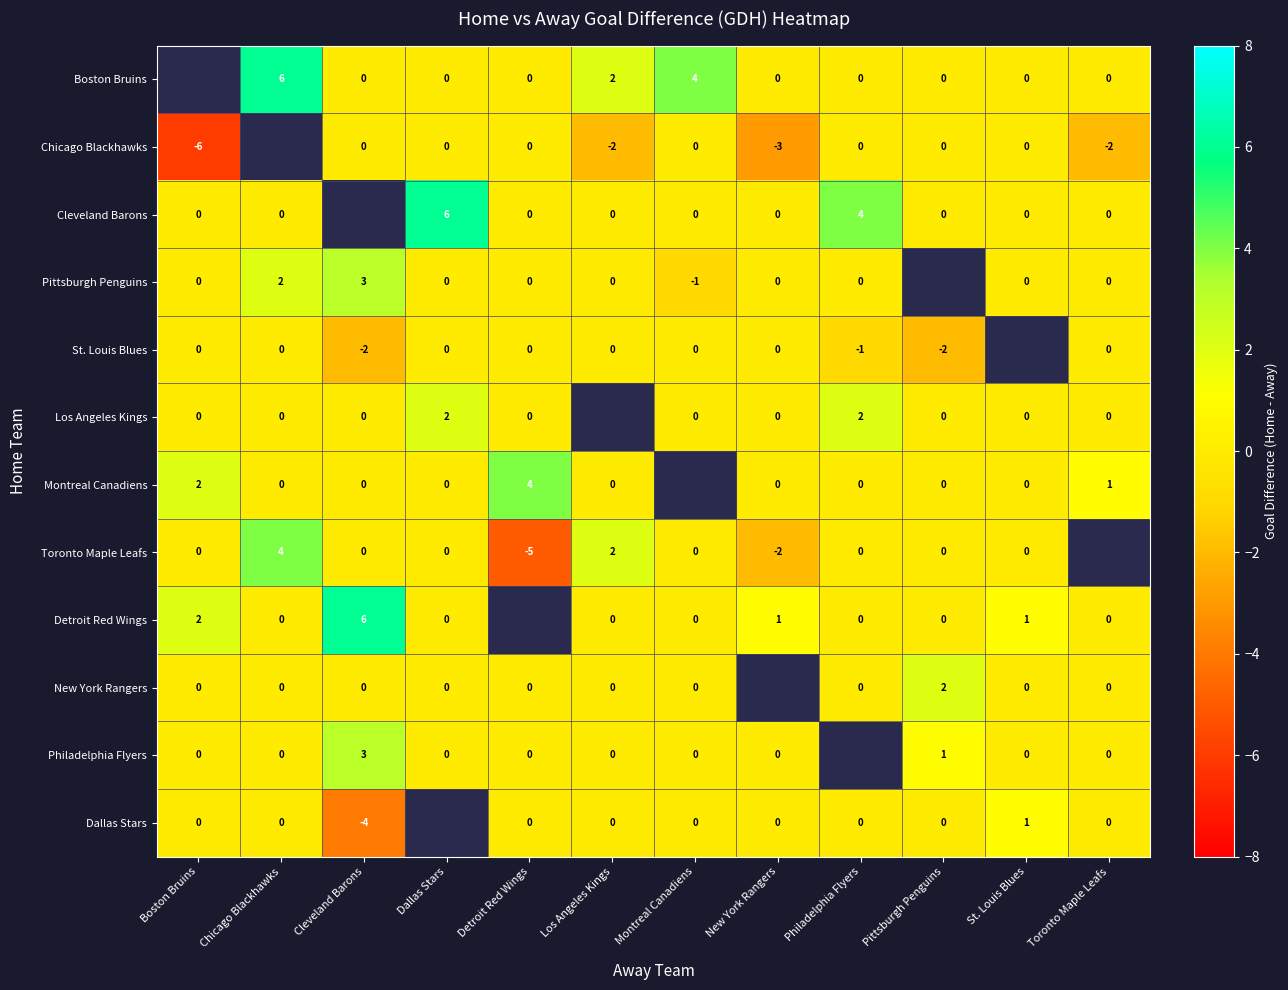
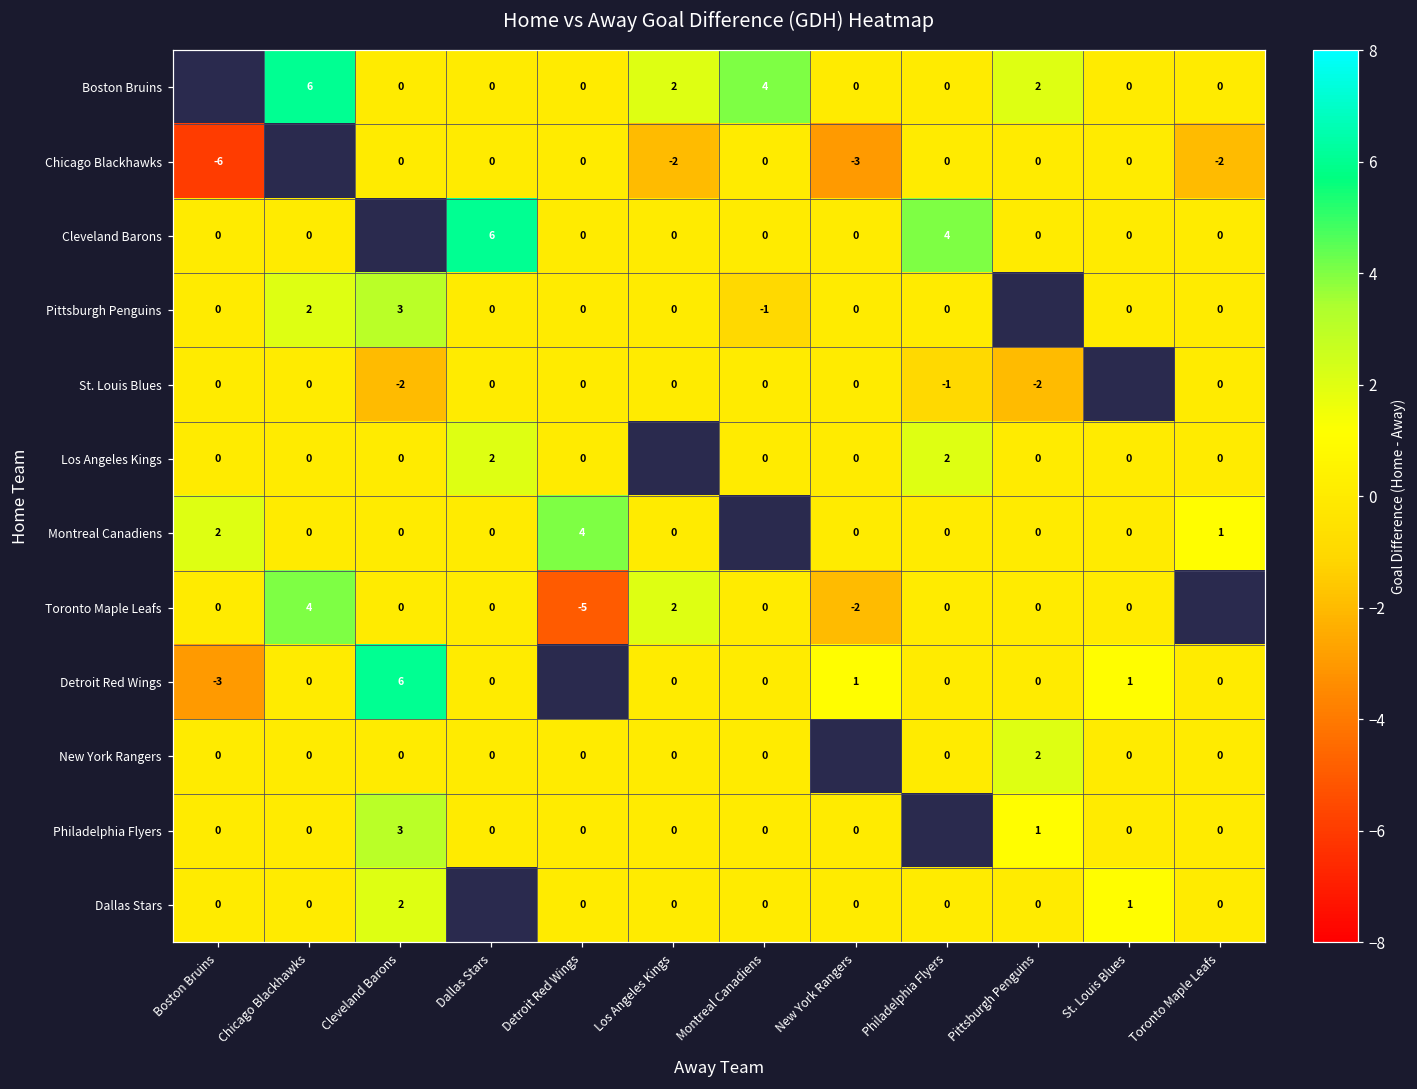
  {
    "Boston Bruins": {
      "Chicago Blackhawks": 6,
      "Cleveland Barons": 0,
      "Dallas Stars": 0,
      "Detroit Red Wings": 0,
      "Los Angeles Kings": 2,
      "Montreal Canadiens": 4,
      "New York Rangers": 0,
      "Philadelphia Flyers": 0,
-     "Pittsburgh Penguins": 0,
+     "Pittsburgh Penguins": 2,
      "St. Louis Blues": 0,
      "Toronto Maple Leafs": 0
    },
    "Chicago Blackhawks": {
      "Boston Bruins": -6,
      "Cleveland Barons": 0,
      "Dallas Stars": 0,
      "Detroit Red Wings": 0,
      "Los Angeles Kings": -2,
      "Montreal Canadiens": 0,
      "New York Rangers": -3,
      "Philadelphia Flyers": 0,
      "Pittsburgh Penguins": 0,
      "St. Louis Blues": 0,
      "Toronto Maple Leafs": -2
    },
    "Cleveland Barons": {
      "Boston Bruins": 0,
      "Chicago Blackhawks": 0,
      "Dallas Stars": 6,
      "Detroit Red Wings": 0,
      "Los Angeles Kings": 0,
      "Montreal Canadiens": 0,
      "New York Rangers": 0,
      "Philadelphia Flyers": 4,
      "Pittsburgh Penguins": 0,
      "St. Louis Blues": 0,
      "Toronto Maple Leafs": 0
    },
    "Pittsburgh Penguins": {
      "Boston Bruins": 0,
      "Chicago Blackhawks": 2,
      "Cleveland Barons": 3,
      "Dallas Stars": 0,
      "Detroit Red Wings": 0,
      "Los Angeles Kings": 0,
      "Montreal Canadiens": -1,
      "New York Rangers": 0,
      "Philadelphia Flyers": 0,
      "St. Louis Blues": 0,
      "Toronto Maple Leafs": 0
    },
    "St. Louis Blues": {
      "Boston Bruins": 0,
      "Chicago Blackhawks": 0,
      "Cleveland Barons": -2,
      "Dallas Stars": 0,
      "Detroit Red Wings": 0,
      "Los Angeles Kings": 0,
      "Montreal Canadiens": 0,
      "New York Rangers": 0,
      "Philadelphia Flyers": -1,
      "Pittsburgh Penguins": -2,
      "Toronto Maple Leafs": 0
    },
    "Los Angeles Kings": {
      "Boston Bruins": 0,
      "Chicago Blackhawks": 0,
      "Cleveland Barons": 0,
      "Dallas Stars": 2,
      "Detroit Red Wings": 0,
      "Montreal Canadiens": 0,
      "New York Rangers": 0,
      "Philadelphia Flyers": 2,
      "Pittsburgh Penguins": 0,
      "St. Louis Blues": 0,
      "Toronto Maple Leafs": 0
    },
    "Montreal Canadiens": {
      "Boston Bruins": 2,
      "Chicago Blackhawks": 0,
      "Cleveland Barons": 0,
      "Dallas Stars": 0,
      "Detroit Red Wings": 4,
      "Los Angeles Kings": 0,
      "New York Rangers": 0,
      "Philadelphia Flyers": 0,
      "Pittsburgh Penguins": 0,
      "St. Louis Blues": 0,
      "Toronto Maple Leafs": 1
    },
    "Toronto Maple Leafs": {
      "Boston Bruins": 0,
      "Chicago Blackhawks": 4,
      "Cleveland Barons": 0,
      "Dallas Stars": 0,
      "Detroit Red Wings": -5,
      "Los Angeles Kings": 2,
      "Montreal Canadiens": 0,
      "New York Rangers": -2,
      "Philadelphia Flyers": 0,
      "Pittsburgh Penguins": 0,
      "St. Louis Blues": 0
    },
    "Detroit Red Wings": {
-     "Boston Bruins": 2,
+     "Boston Bruins": -3,
      "Chicago Blackhawks": 0,
      "Cleveland Barons": 6,
      "Dallas Stars": 0,
      "Los Angeles Kings": 0,
      "Montreal Canadiens": 0,
      "New York Rangers": 1,
      "Philadelphia Flyers": 0,
      "Pittsburgh Penguins": 0,
      "St. Louis Blues": 1,
      "Toronto Maple Leafs": 0
    },
    "New York Rangers": {
      "Boston Bruins": 0,
      "Chicago Blackhawks": 0,
      "Cleveland Barons": 0,
      "Dallas Stars": 0,
      "Detroit Red Wings": 0,
      "Los Angeles Kings": 0,
      "Montreal Canadiens": 0,
      "Philadelphia Flyers": 0,
      "Pittsburgh Penguins": 2,
      "St. Louis Blues": 0,
      "Toronto Maple Leafs": 0
    },
    "Philadelphia Flyers": {
      "Boston Bruins": 0,
      "Chicago Blackhawks": 0,
      "Cleveland Barons": 3,
      "Dallas Stars": 0,
      "Detroit Red Wings": 0,
      "Los Angeles Kings": 0,
      "Montreal Canadiens": 0,
      "New York Rangers": 0,
      "Pittsburgh Penguins": 1,
      "St. Louis Blues": 0,
      "Toronto Maple Leafs": 0
    },
    "Dallas Stars": {
      "Boston Bruins": 0,
      "Chicago Blackhawks": 0,
-     "Cleveland Barons": -4,
+     "Cleveland Barons": 2,
      "Detroit Red Wings": 0,
      "Los Angeles Kings": 0,
      "Montreal Canadiens": 0,
      "New York Rangers": 0,
      "Philadelphia Flyers": 0,
      "Pittsburgh Penguins": 0,
      "St. Louis Blues": 1,
      "Toronto Maple Leafs": 0
    }
  }
